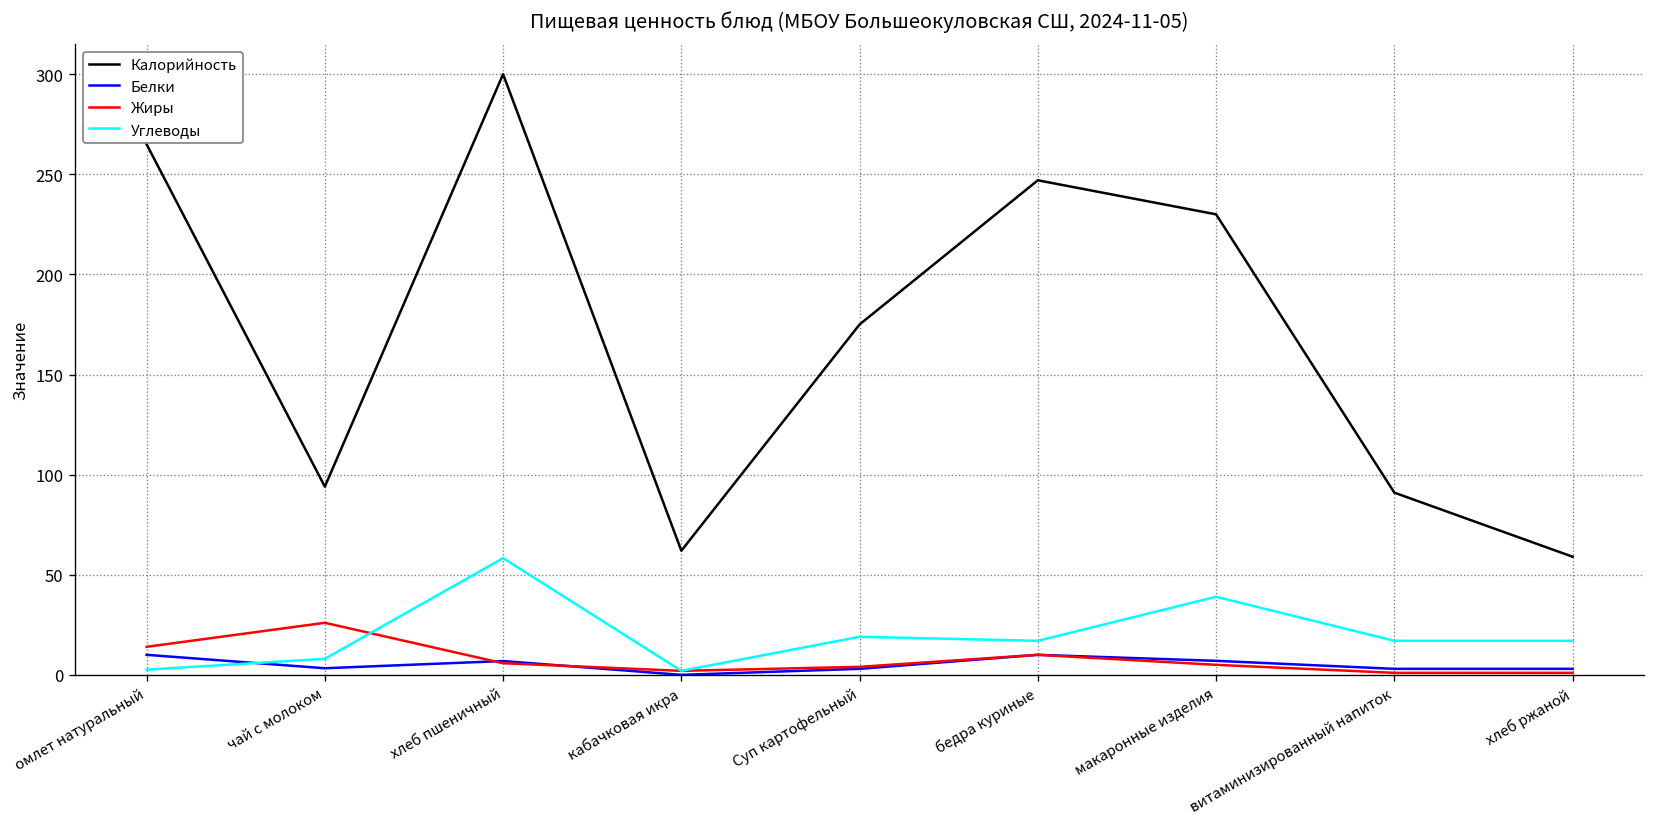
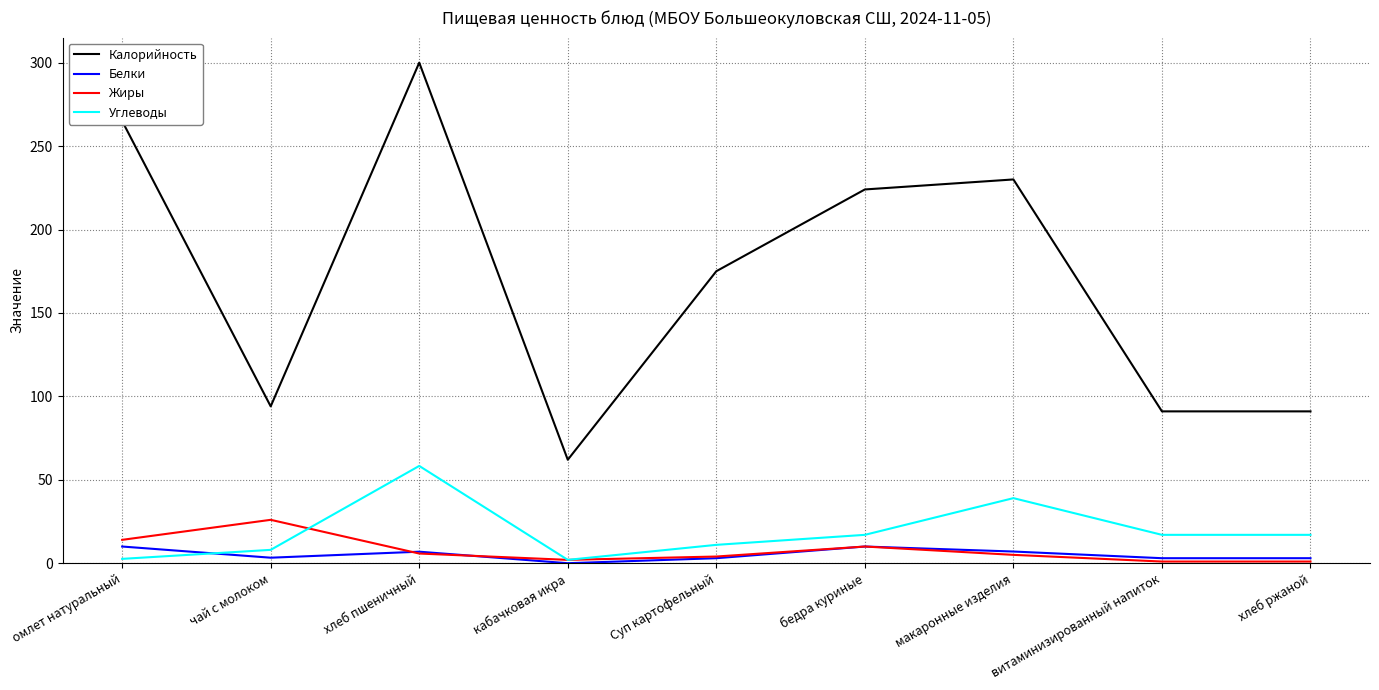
  {
    "Калорийность": {
      "чай с молоком": 94,
      "хлеб пшеничный": 300,
      "кабачковая икра": 62,
      "Суп картофельный": 175,
-     "бедра куриные": 247,
+     "бедра куриные": 224,
      "макаронные изделия": 230,
      "витаминизированный напиток": 91,
-     "хлеб ржаной": 59
+     "хлеб ржаной": 91
    },
    "Белки": {
      "омлет натуральный": 10,
      "чай с молоком": 3,
      "кабачковая икра": 0,
      "макаронные изделия": 7,
      "витаминизированный напиток": 3,
      "хлеб ржаной": 3
    },
    "Жиры": {
      "омлет натуральный": 14,
      "чай с молоком": 26,
      "макаронные изделия": 5,
      "витаминизированный напиток": 1,
      "хлеб ржаной": 1
    },
    "Углеводы": {
      "омлет натуральный": 3,
      "чай с молоком": 8,
      "хлеб пшеничный": 58,
-     "Суп картофельный": 19,
+     "Суп картофельный": 11,
      "бедра куриные": 17,
      "макаронные изделия": 39,
      "витаминизированный напиток": 17,
      "хлеб ржаной": 17
    }
  }
